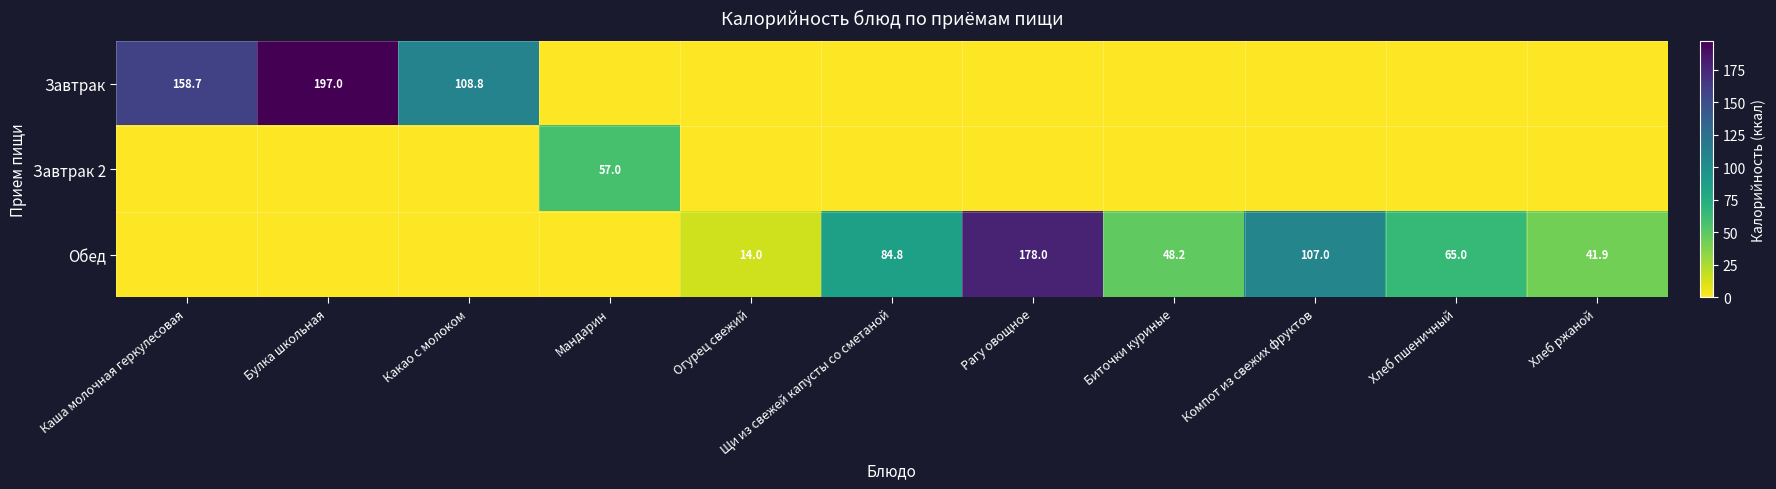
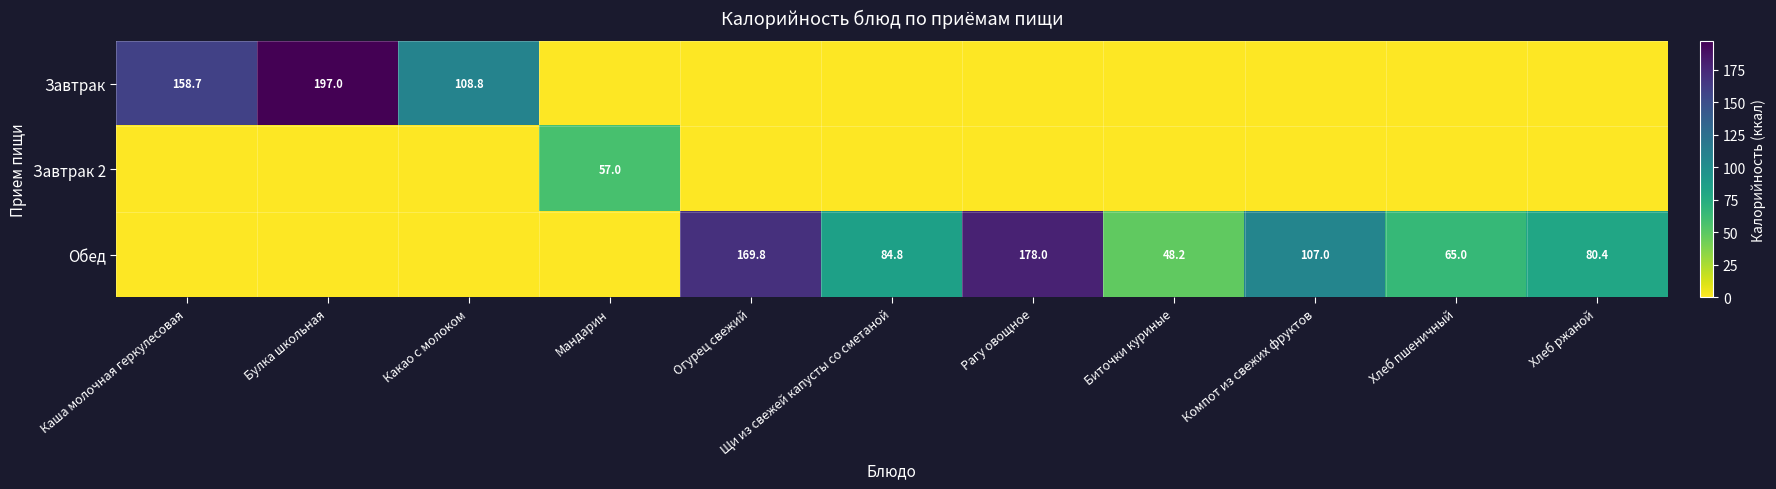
  {
    "Завтрак": {
      "Каша молочная геркулесовая": 158.7,
      "Булка школьная": 197.0,
      "Какао с молоком": 108.8
    },
    "Завтрак 2": {
      "Мандарин": 57.0
    },
    "Обед": {
-     "Огурец свежий": 14.0,
+     "Огурец свежий": 169.8,
      "Щи из свежей капусты со сметаной": 84.8,
      "Рагу овощное": 178.0,
      "Биточки куриные": 48.2,
      "Компот из свежих фруктов": 107.0,
      "Хлеб пшеничный": 65.0,
-     "Хлеб ржаной": 41.9
+     "Хлеб ржаной": 80.4
    }
  }
